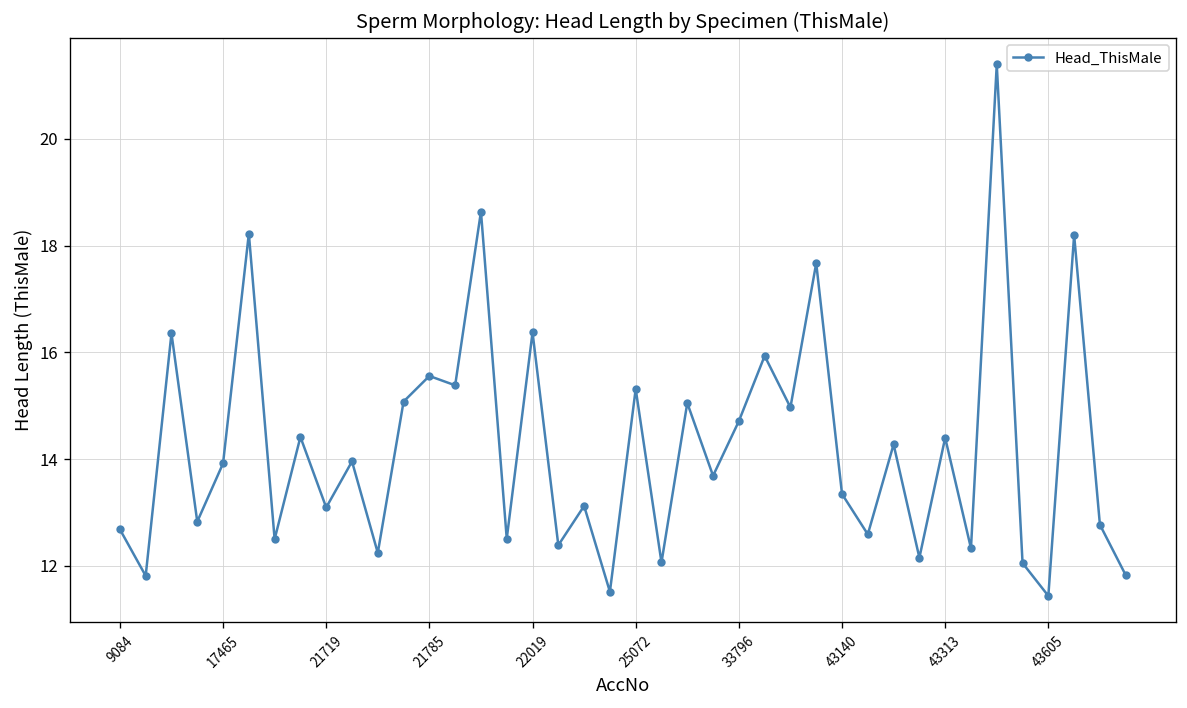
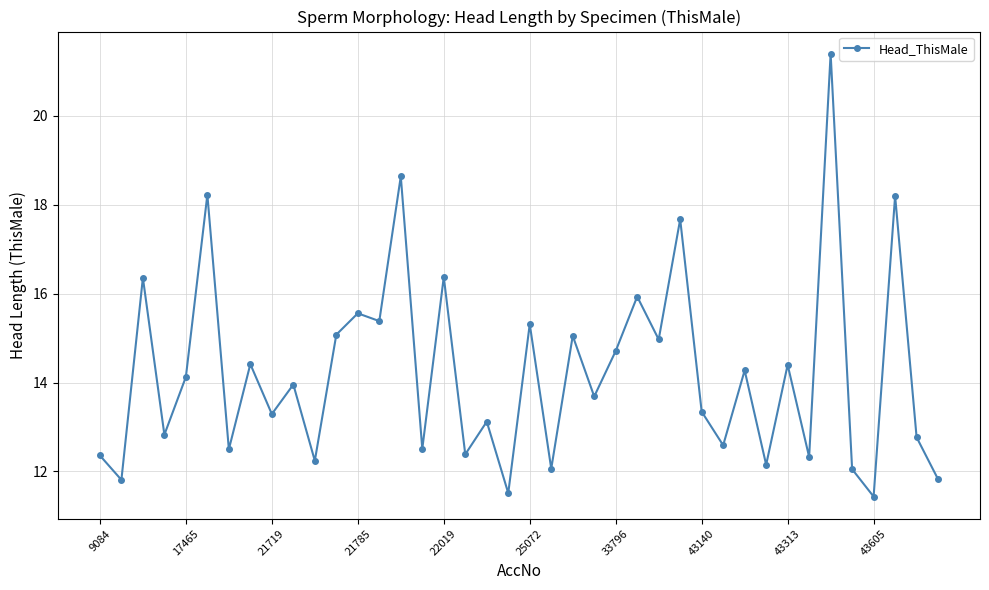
  {
-   "9084": 12.7,
-   "17465": 13.9,
-   "21719": 13.1,
+   "9084": 12.4,
+   "17465": 14.1,
+   "21719": 13.3,
    "21785": 15.6,
    "22019": 16.4,
    "25072": 15.3,
    "33796": 14.7,
    "43140": 13.3,
    "43313": 14.4,
    "43605": 11.4
  }
